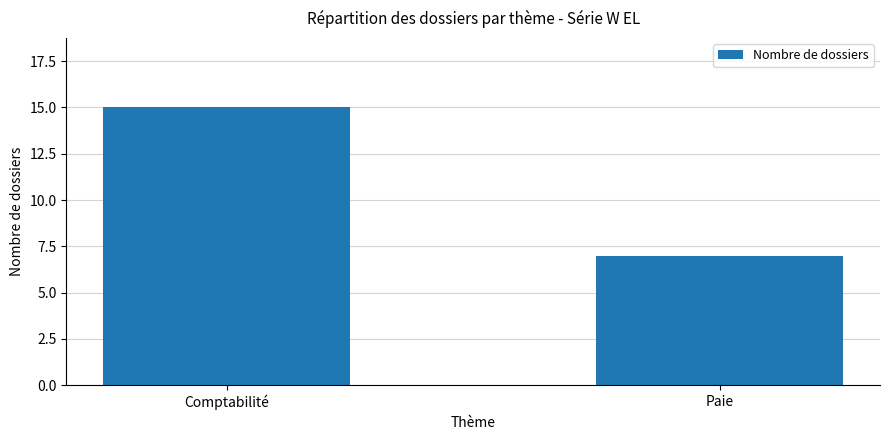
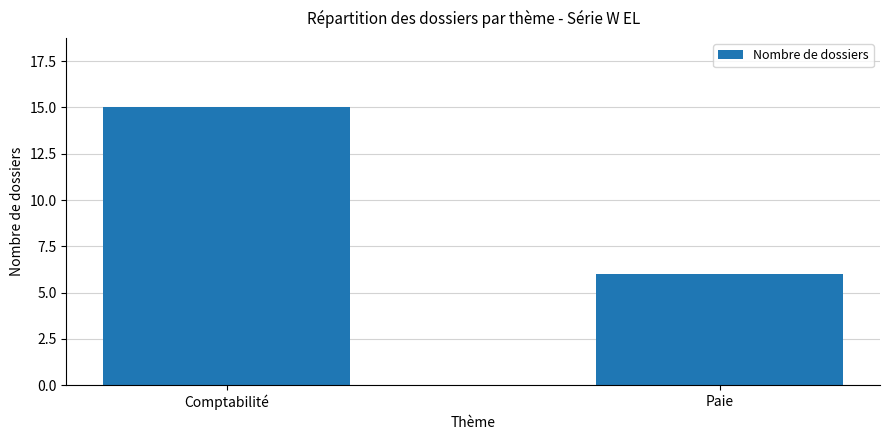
  {
    "Comptabilité": 15,
-   "Paie": 7
+   "Paie": 6
  }
